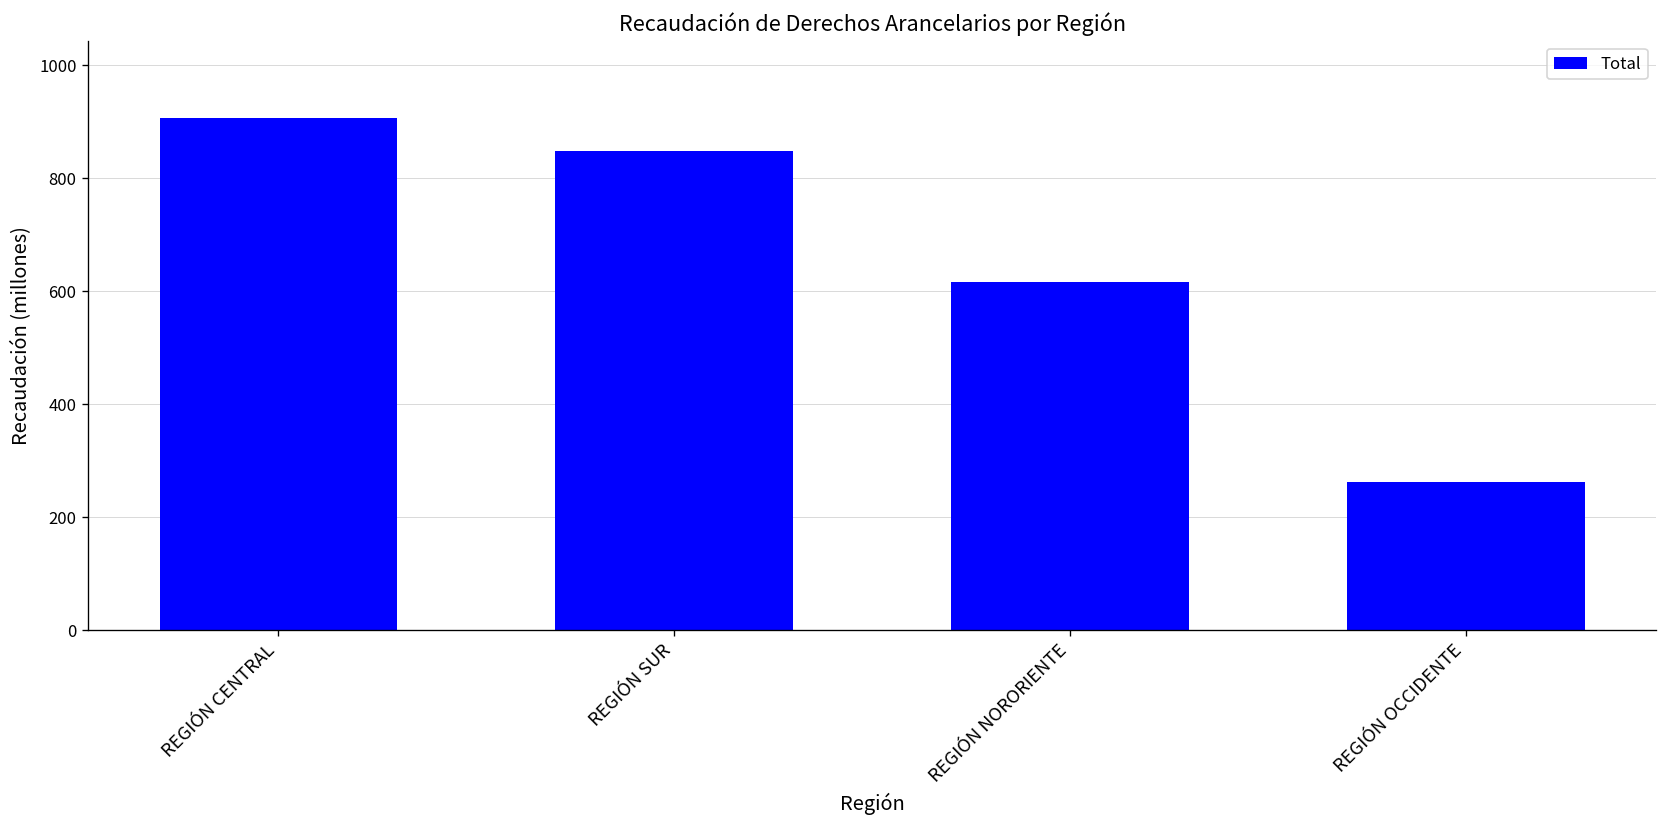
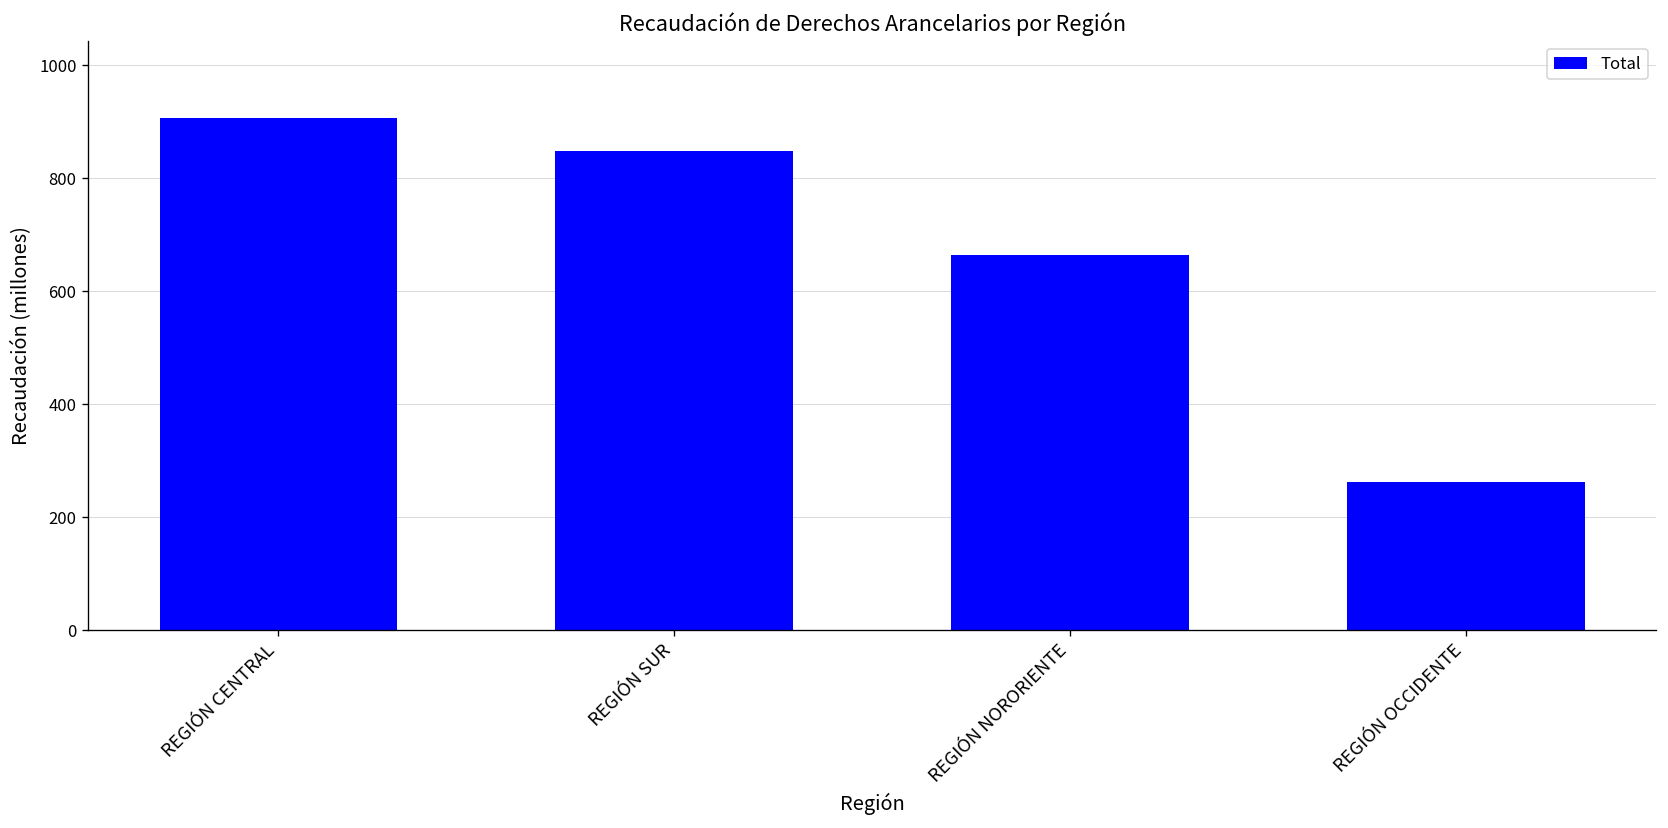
  {
    "REGIÓN CENTRAL": 910,
    "REGIÓN SUR": 850,
-   "REGIÓN NORORIENTE": 620,
+   "REGIÓN NORORIENTE": 670,
    "REGIÓN OCCIDENTE": 260
  }
